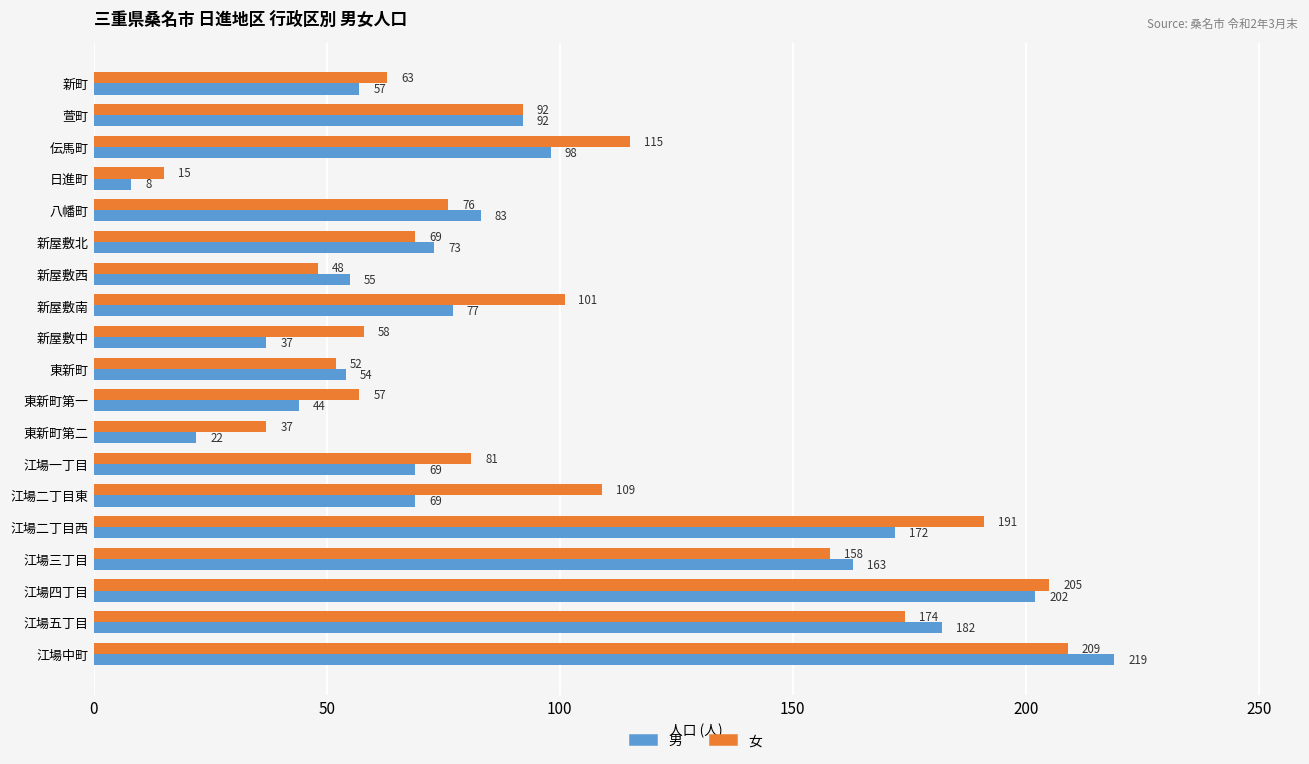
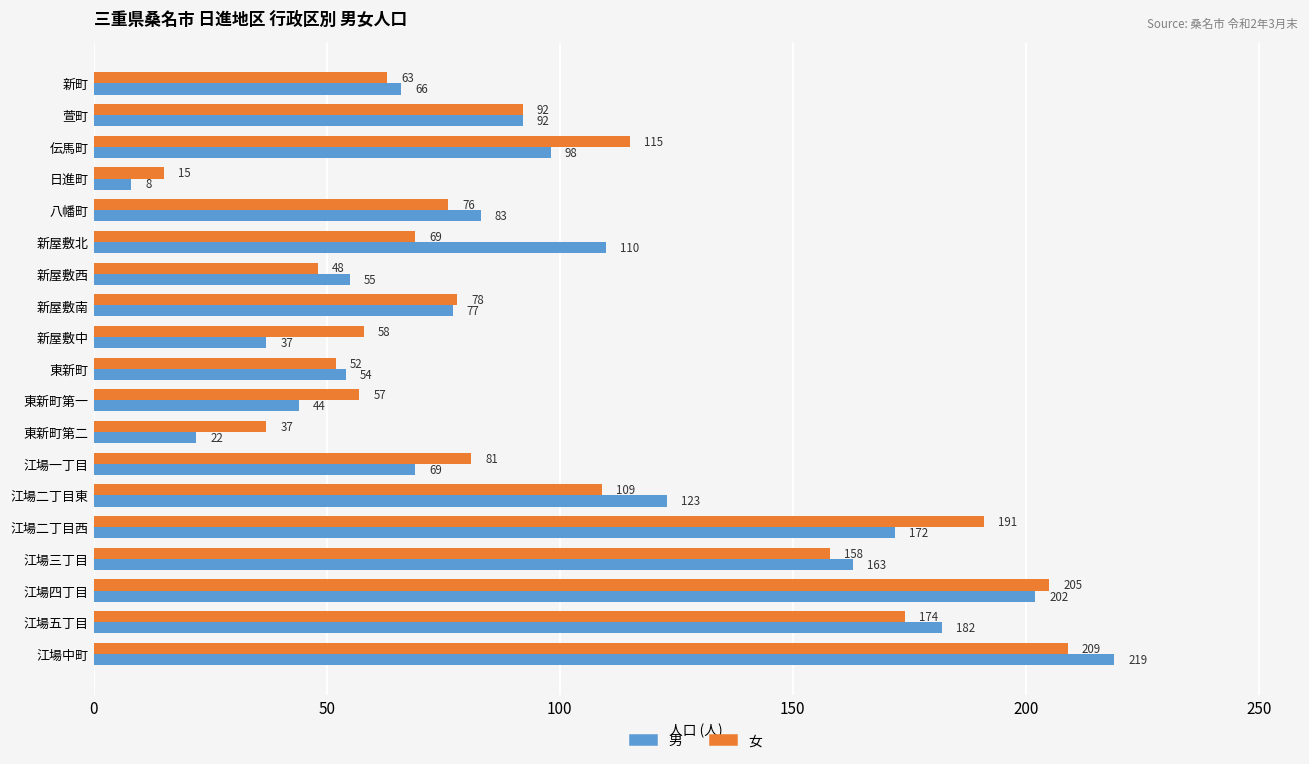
  {
    "男": {
-     "新町": 57,
+     "新町": 66,
      "萱町": 92,
      "伝馬町": 98,
      "日進町": 8,
      "八幡町": 83,
-     "新屋敷北": 73,
+     "新屋敷北": 110,
      "新屋敷西": 55,
      "新屋敷南": 77,
      "新屋敷中": 37,
      "東新町": 54,
      "東新町第一": 44,
      "東新町第二": 22,
      "江場一丁目": 69,
-     "江場二丁目東": 69,
+     "江場二丁目東": 123,
      "江場二丁目西": 172,
      "江場三丁目": 163,
      "江場四丁目": 202,
      "江場五丁目": 182,
      "江場中町": 219
    },
    "女": {
      "新町": 63,
      "萱町": 92,
      "伝馬町": 115,
      "日進町": 15,
      "八幡町": 76,
      "新屋敷北": 69,
      "新屋敷西": 48,
-     "新屋敷南": 101,
+     "新屋敷南": 78,
      "新屋敷中": 58,
      "東新町": 52,
      "東新町第一": 57,
      "東新町第二": 37,
      "江場一丁目": 81,
      "江場二丁目東": 109,
      "江場二丁目西": 191,
      "江場三丁目": 158,
      "江場四丁目": 205,
      "江場五丁目": 174,
      "江場中町": 209
    }
  }
